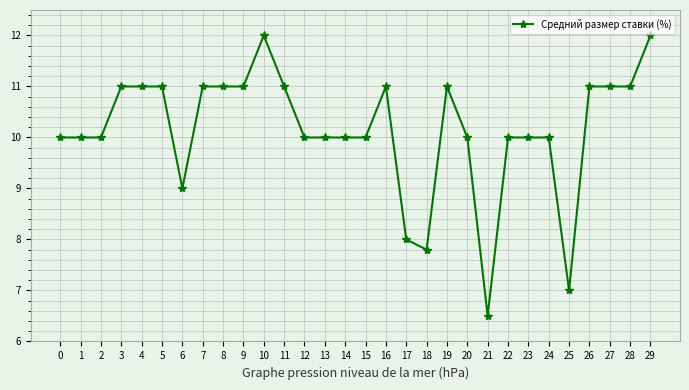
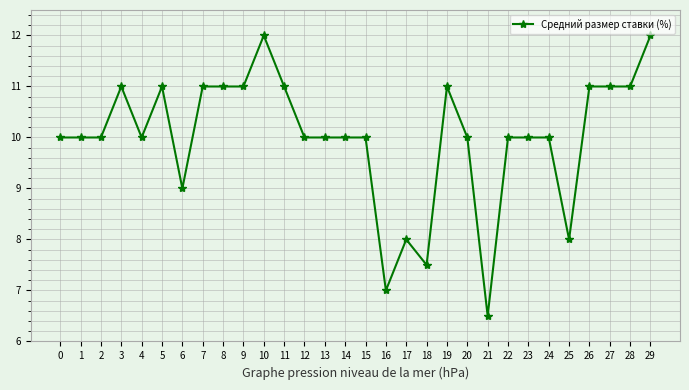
  {
    "0": 10.0,
    "1": 10.0,
    "2": 10.0,
    "3": 11.0,
-   "4": 11,
+   "4": 10,
    "5": 11.0,
    "6": 9.0,
    "7": 11.0,
    "8": 11.0,
    "9": 11.0,
    "10": 12.0,
    "11": 11.0,
    "12": 10.0,
    "13": 10.0,
    "14": 10.0,
    "15": 10.0,
-   "16": 11,
+   "16": 7,
    "17": 8.0,
-   "18": 7.8,
+   "18": 7.5,
    "19": 11.0,
    "20": 10.0,
    "21": 6.5,
    "22": 10.0,
    "23": 10.0,
    "24": 10.0,
-   "25": 7,
+   "25": 8,
    "26": 11.0,
    "27": 11.0,
    "28": 11.0,
    "29": 12.0
  }
